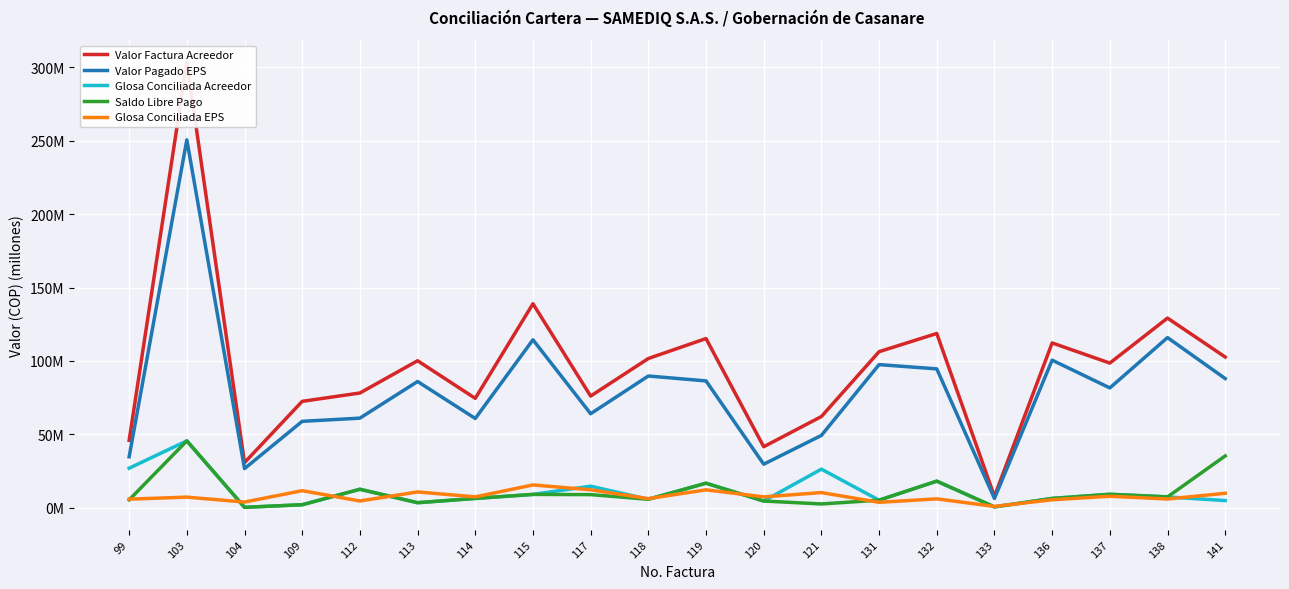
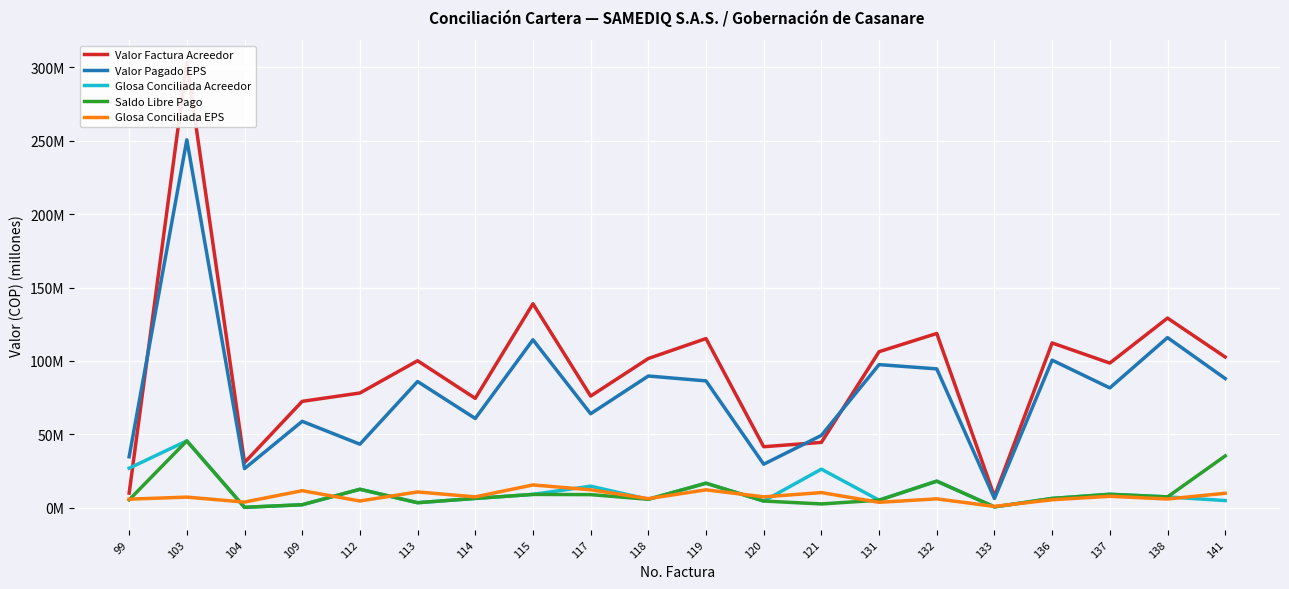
  {
    "Valor Factura Acreedor": {
-     "99": 46000000,
+     "99": 10000000,
      "104": 31000000,
      "109": 72000000,
      "112": 78000000,
      "113": 100000000,
      "114": 74000000,
      "115": 139000000,
      "117": 76000000,
      "118": 102000000,
      "119": 115000000,
      "120": 42000000,
-     "121": 62000000,
+     "121": 45000000,
      "131": 106000000,
      "132": 119000000,
      "136": 112000000,
      "137": 99000000,
      "138": 129000000,
      "141": 103000000
    },
    "Valor Pagado EPS": {
      "99": 35000000,
      "103": 251000000,
      "104": 27000000,
      "109": 59000000,
-     "112": 61000000,
+     "112": 43000000,
      "113": 86000000,
      "114": 61000000,
      "115": 114000000,
      "117": 64000000,
      "118": 90000000,
      "119": 86000000,
      "120": 30000000,
      "121": 49000000,
      "131": 97000000,
      "132": 95000000,
      "136": 101000000,
      "137": 82000000,
      "138": 116000000,
      "141": 88000000
    },
    "Glosa Conciliada Acreedor": {
      "99": 27000000,
      "117": 15000000,
      "121": 26000000,
      "141": 5000000
    },
    "Saldo Libre Pago": {
      "117": 9000000,
      "121": 3000000,
      "141": 35000000
    },
    "Glosa Conciliada EPS": {
      "103": 7000000,
      "104": 4000000,
      "109": 12000000,
      "112": 5000000,
      "113": 11000000,
      "115": 16000000,
      "117": 12000000,
      "119": 12000000,
      "120": 7000000,
      "121": 10000000,
      "132": 6000000,
      "141": 10000000
    }
  }
